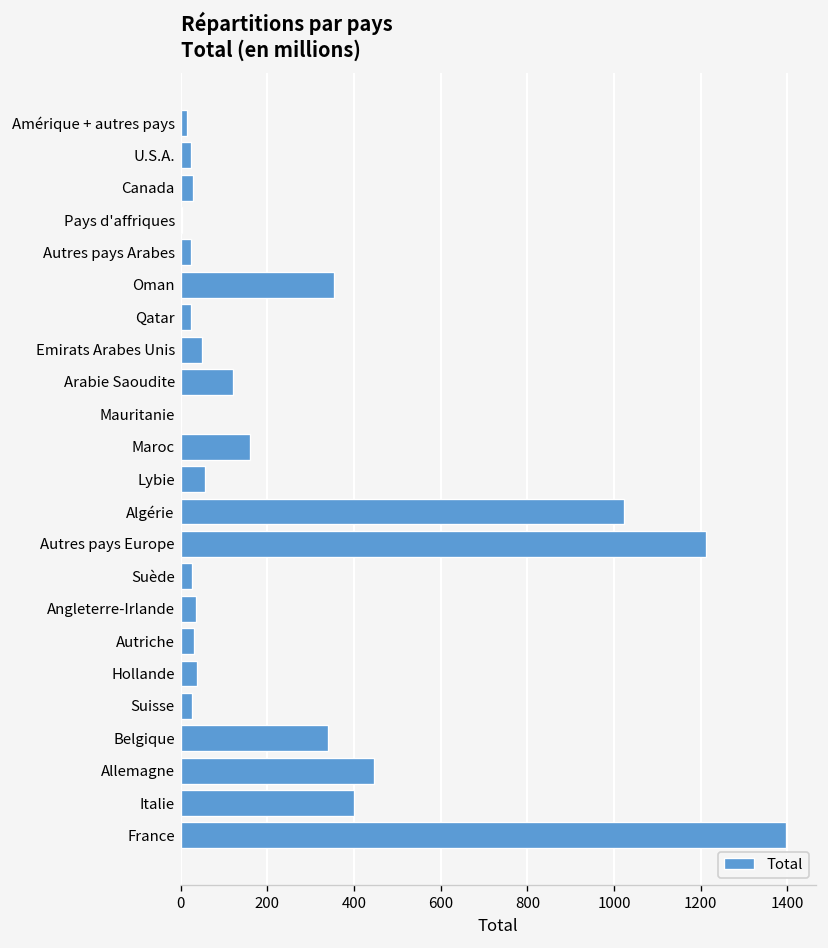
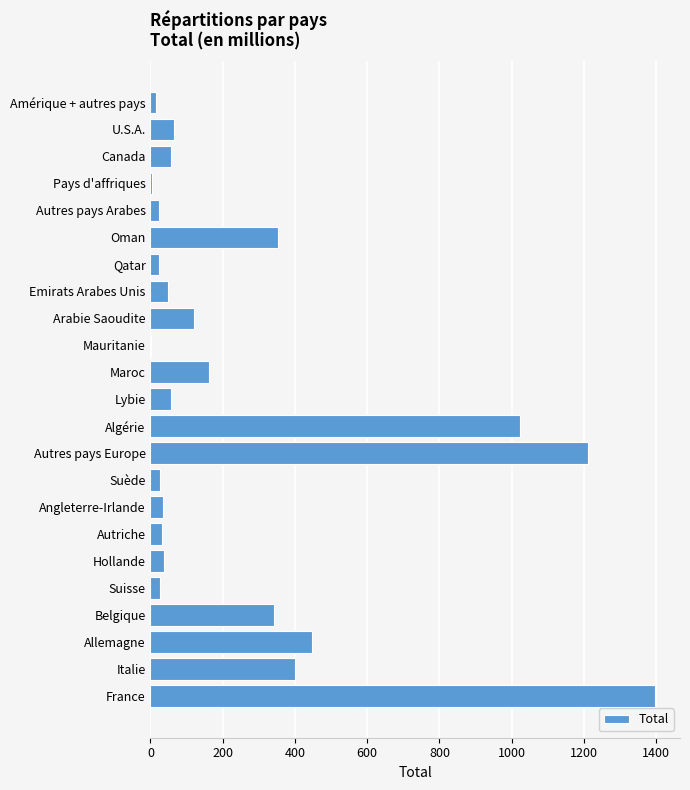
  {
    "Amérique + autres pays": 20,
-   "U.S.A.": 20,
-   "Canada": 30,
+   "U.S.A.": 70,
+   "Canada": 60,
    "Autres pays Arabes": 20,
    "Oman": 350,
    "Qatar": 20,
    "Emirats Arabes Unis": 50,
    "Arabie Saoudite": 120,
    "Maroc": 160,
    "Lybie": 60,
    "Algérie": 1020,
    "Autres pays Europe": 1210,
    "Suède": 30,
    "Angleterre-Irlande": 40,
    "Autriche": 30,
    "Hollande": 40,
    "Suisse": 30,
    "Belgique": 340,
    "Allemagne": 450,
    "Italie": 400,
    "France": 1400
  }
